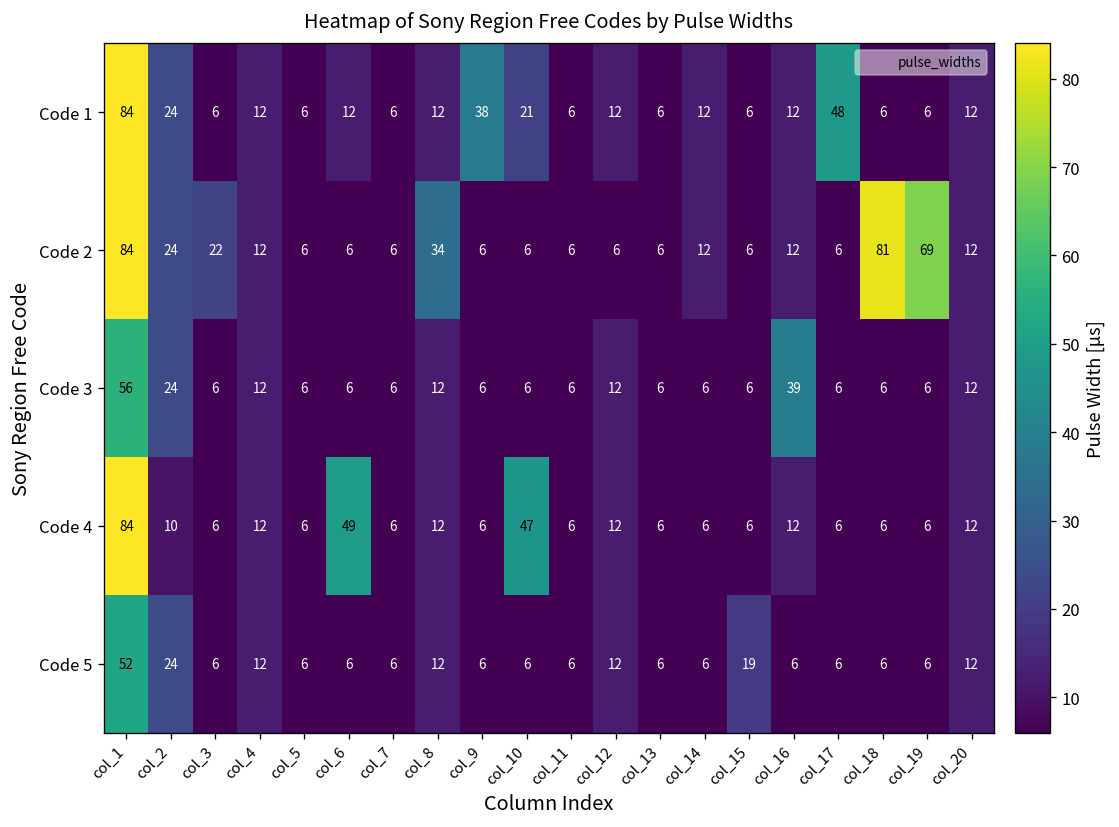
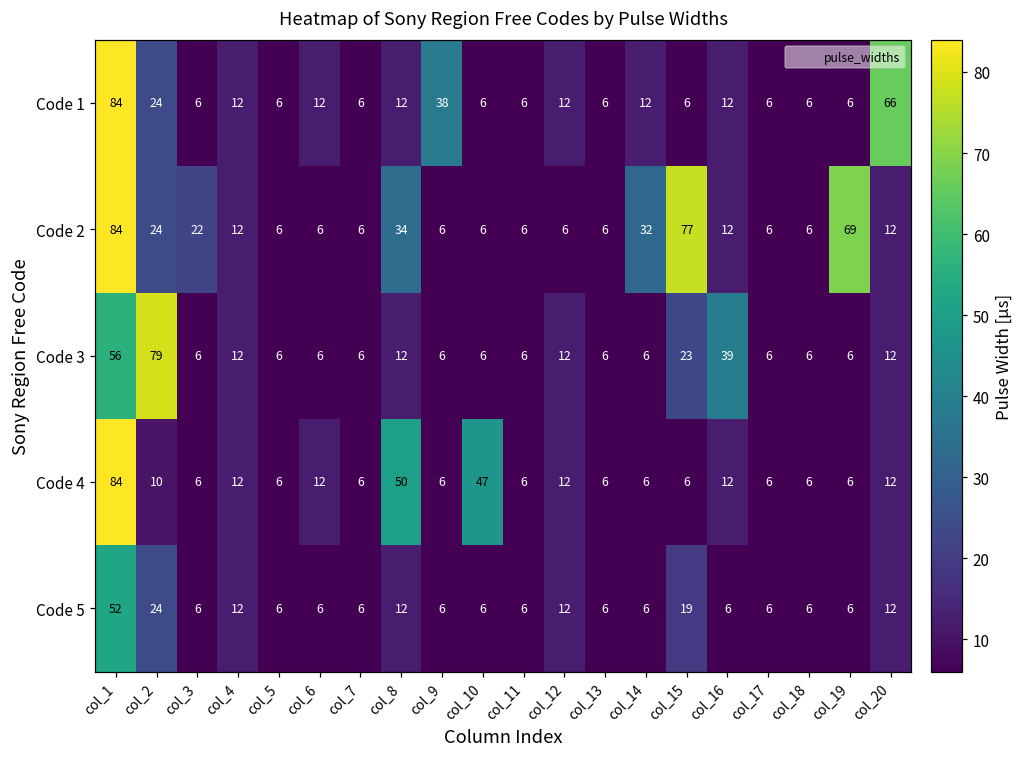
  {
    "Code 1": {
      "col_1": 84,
      "col_2": 24,
      "col_3": 6,
      "col_4": 12,
      "col_5": 6,
      "col_6": 12,
      "col_7": 6,
      "col_8": 12,
      "col_9": 38,
-     "col_10": 21,
+     "col_10": 6,
      "col_11": 6,
      "col_12": 12,
      "col_13": 6,
      "col_14": 12,
      "col_15": 6,
      "col_16": 12,
-     "col_17": 48,
+     "col_17": 6,
      "col_18": 6,
      "col_19": 6,
-     "col_20": 12
+     "col_20": 66
    },
    "Code 2": {
      "col_1": 84,
      "col_2": 24,
      "col_3": 22,
      "col_4": 12,
      "col_5": 6,
      "col_6": 6,
      "col_7": 6,
      "col_8": 34,
      "col_9": 6,
      "col_10": 6,
      "col_11": 6,
      "col_12": 6,
      "col_13": 6,
-     "col_14": 12,
-     "col_15": 6,
+     "col_14": 32,
+     "col_15": 77,
      "col_16": 12,
      "col_17": 6,
-     "col_18": 81,
+     "col_18": 6,
      "col_19": 69,
      "col_20": 12
    },
    "Code 3": {
      "col_1": 56,
-     "col_2": 24,
+     "col_2": 79,
      "col_3": 6,
      "col_4": 12,
      "col_5": 6,
      "col_6": 6,
      "col_7": 6,
      "col_8": 12,
      "col_9": 6,
      "col_10": 6,
      "col_11": 6,
      "col_12": 12,
      "col_13": 6,
      "col_14": 6,
-     "col_15": 6,
+     "col_15": 23,
      "col_16": 39,
      "col_17": 6,
      "col_18": 6,
      "col_19": 6,
      "col_20": 12
    },
    "Code 4": {
      "col_1": 84,
      "col_2": 10,
      "col_3": 6,
      "col_4": 12,
      "col_5": 6,
-     "col_6": 49,
+     "col_6": 12,
      "col_7": 6,
-     "col_8": 12,
+     "col_8": 50,
      "col_9": 6,
      "col_10": 47,
      "col_11": 6,
      "col_12": 12,
      "col_13": 6,
      "col_14": 6,
      "col_15": 6,
      "col_16": 12,
      "col_17": 6,
      "col_18": 6,
      "col_19": 6,
      "col_20": 12
    },
    "Code 5": {
      "col_1": 52,
      "col_2": 24,
      "col_3": 6,
      "col_4": 12,
      "col_5": 6,
      "col_6": 6,
      "col_7": 6,
      "col_8": 12,
      "col_9": 6,
      "col_10": 6,
      "col_11": 6,
      "col_12": 12,
      "col_13": 6,
      "col_14": 6,
      "col_15": 19,
      "col_16": 6,
      "col_17": 6,
      "col_18": 6,
      "col_19": 6,
      "col_20": 12
    }
  }
